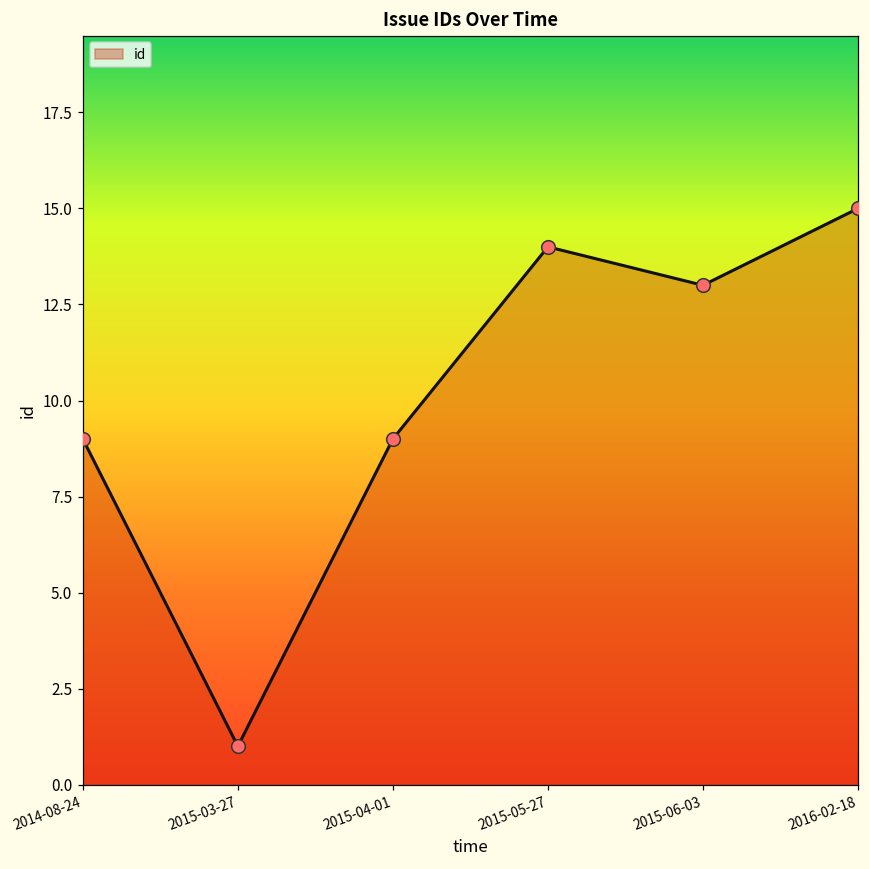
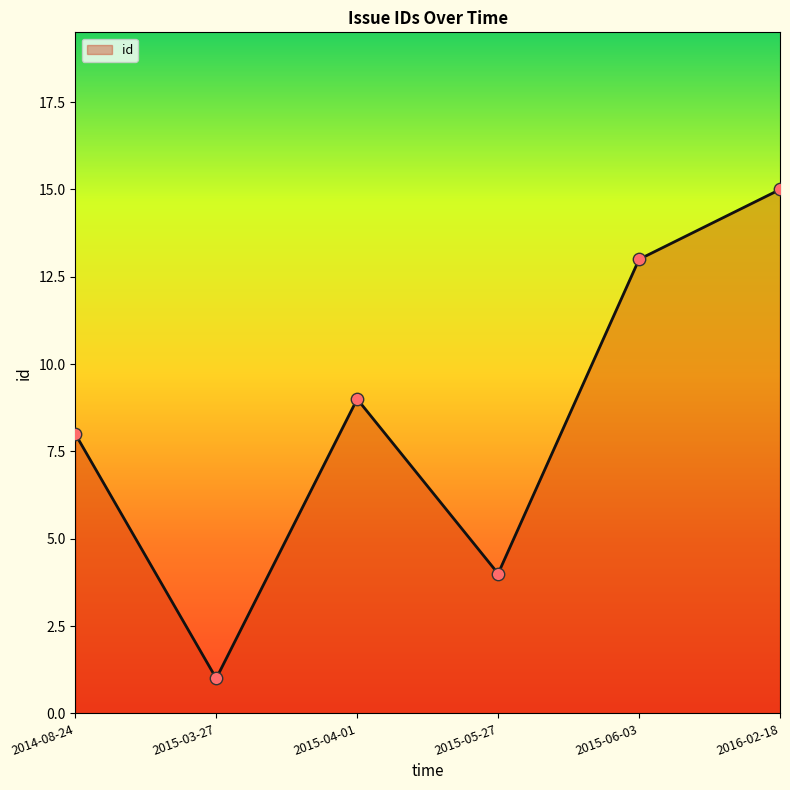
  {
-   "2014-08-24": 9,
+   "2014-08-24": 8,
    "2015-03-27": 1,
    "2015-04-01": 9,
-   "2015-05-27": 14,
+   "2015-05-27": 4,
    "2015-06-03": 13,
    "2016-02-18": 15
  }
